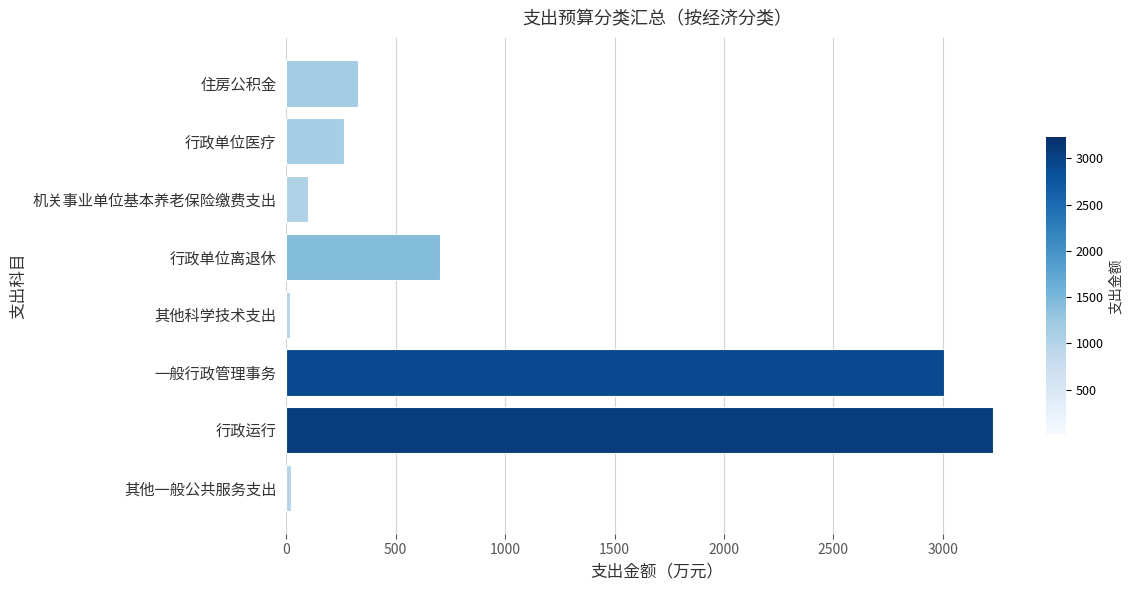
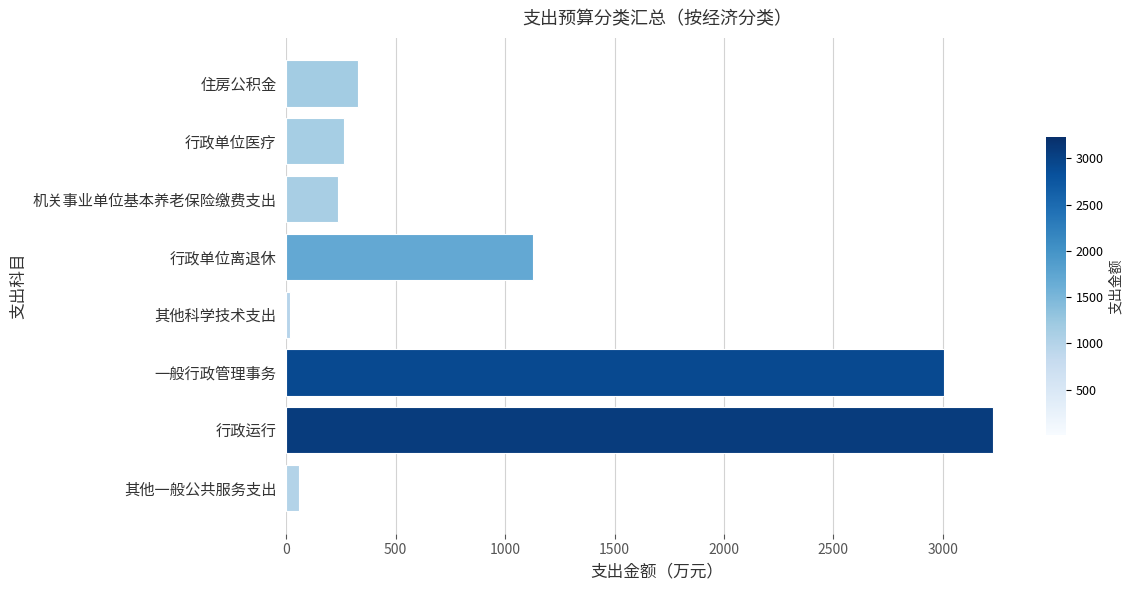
  {
    "住房公积金": 330,
    "行政单位医疗": 270,
-   "机关事业单位基本养老保险缴费支出": 100,
-   "行政单位离退休": 700,
+   "机关事业单位基本养老保险缴费支出": 240,
+   "行政单位离退休": 1130,
    "其他科学技术支出": 20,
    "一般行政管理事务": 3010,
    "行政运行": 3230,
-   "其他一般公共服务支出": 20
+   "其他一般公共服务支出": 60
  }
